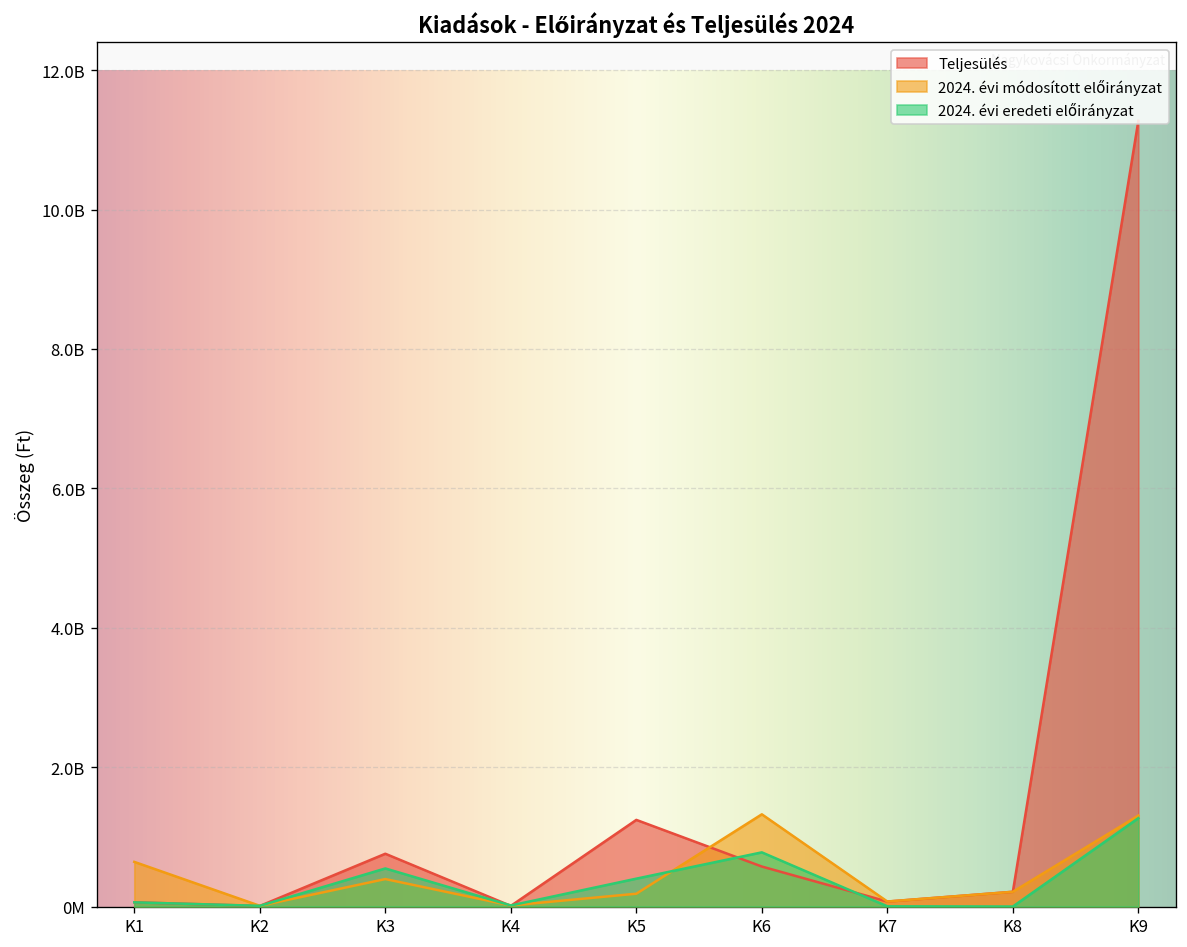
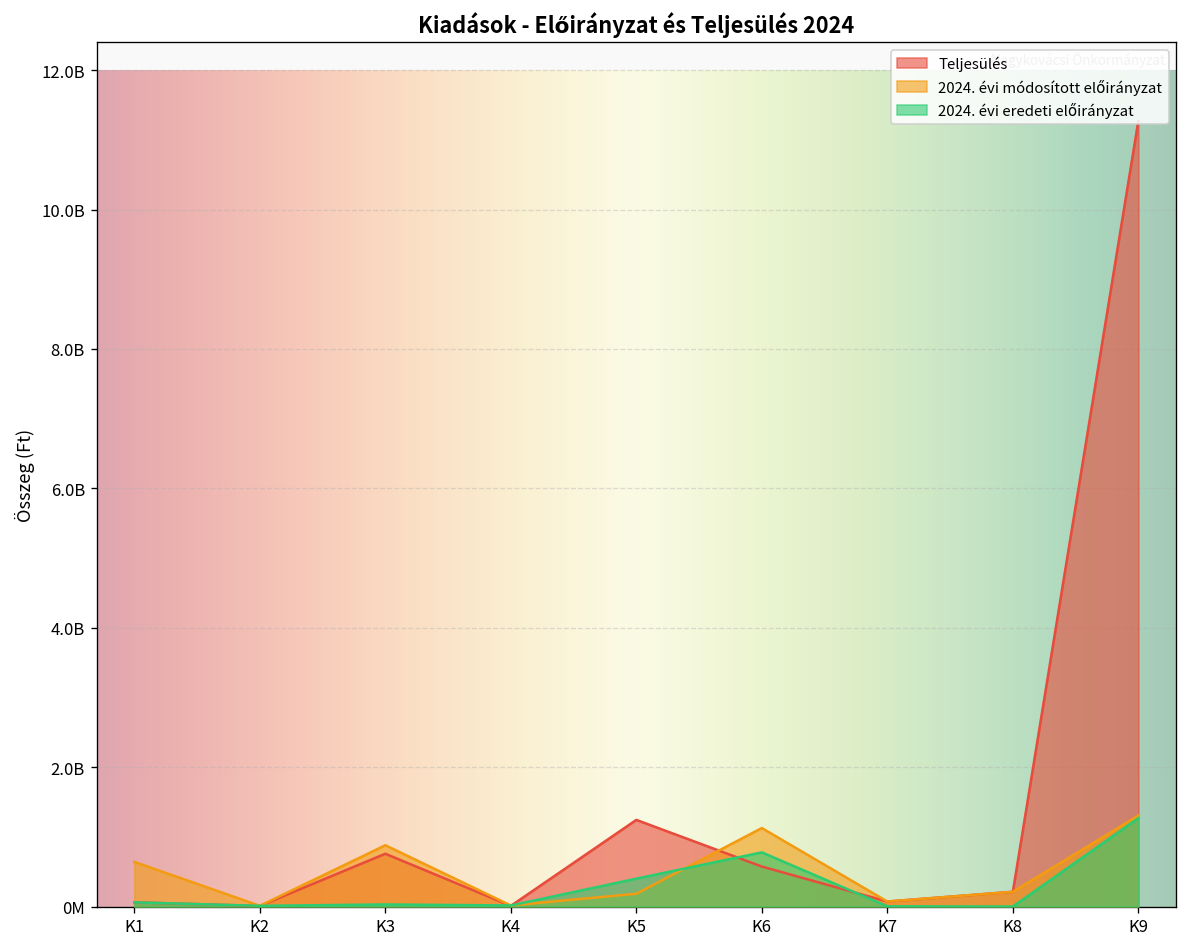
  {
    "Teljesülés": {
      "K3": 800000000,
      "K5": 1200000000,
      "K6": 600000000
    },
    "2024. évi módosított előirányzat": {
      "K1": 600000000,
-     "K3": 400000000,
+     "K3": 900000000,
      "K5": 200000000,
-     "K6": 1300000000
+     "K6": 1100000000
    },
    "2024. évi eredeti előirányzat": {
-     "K3": 500000000,
+     "K3": 0,
      "K5": 400000000,
      "K6": 800000000,
      "K7": 0,
      "K8": 0
    }
  }
